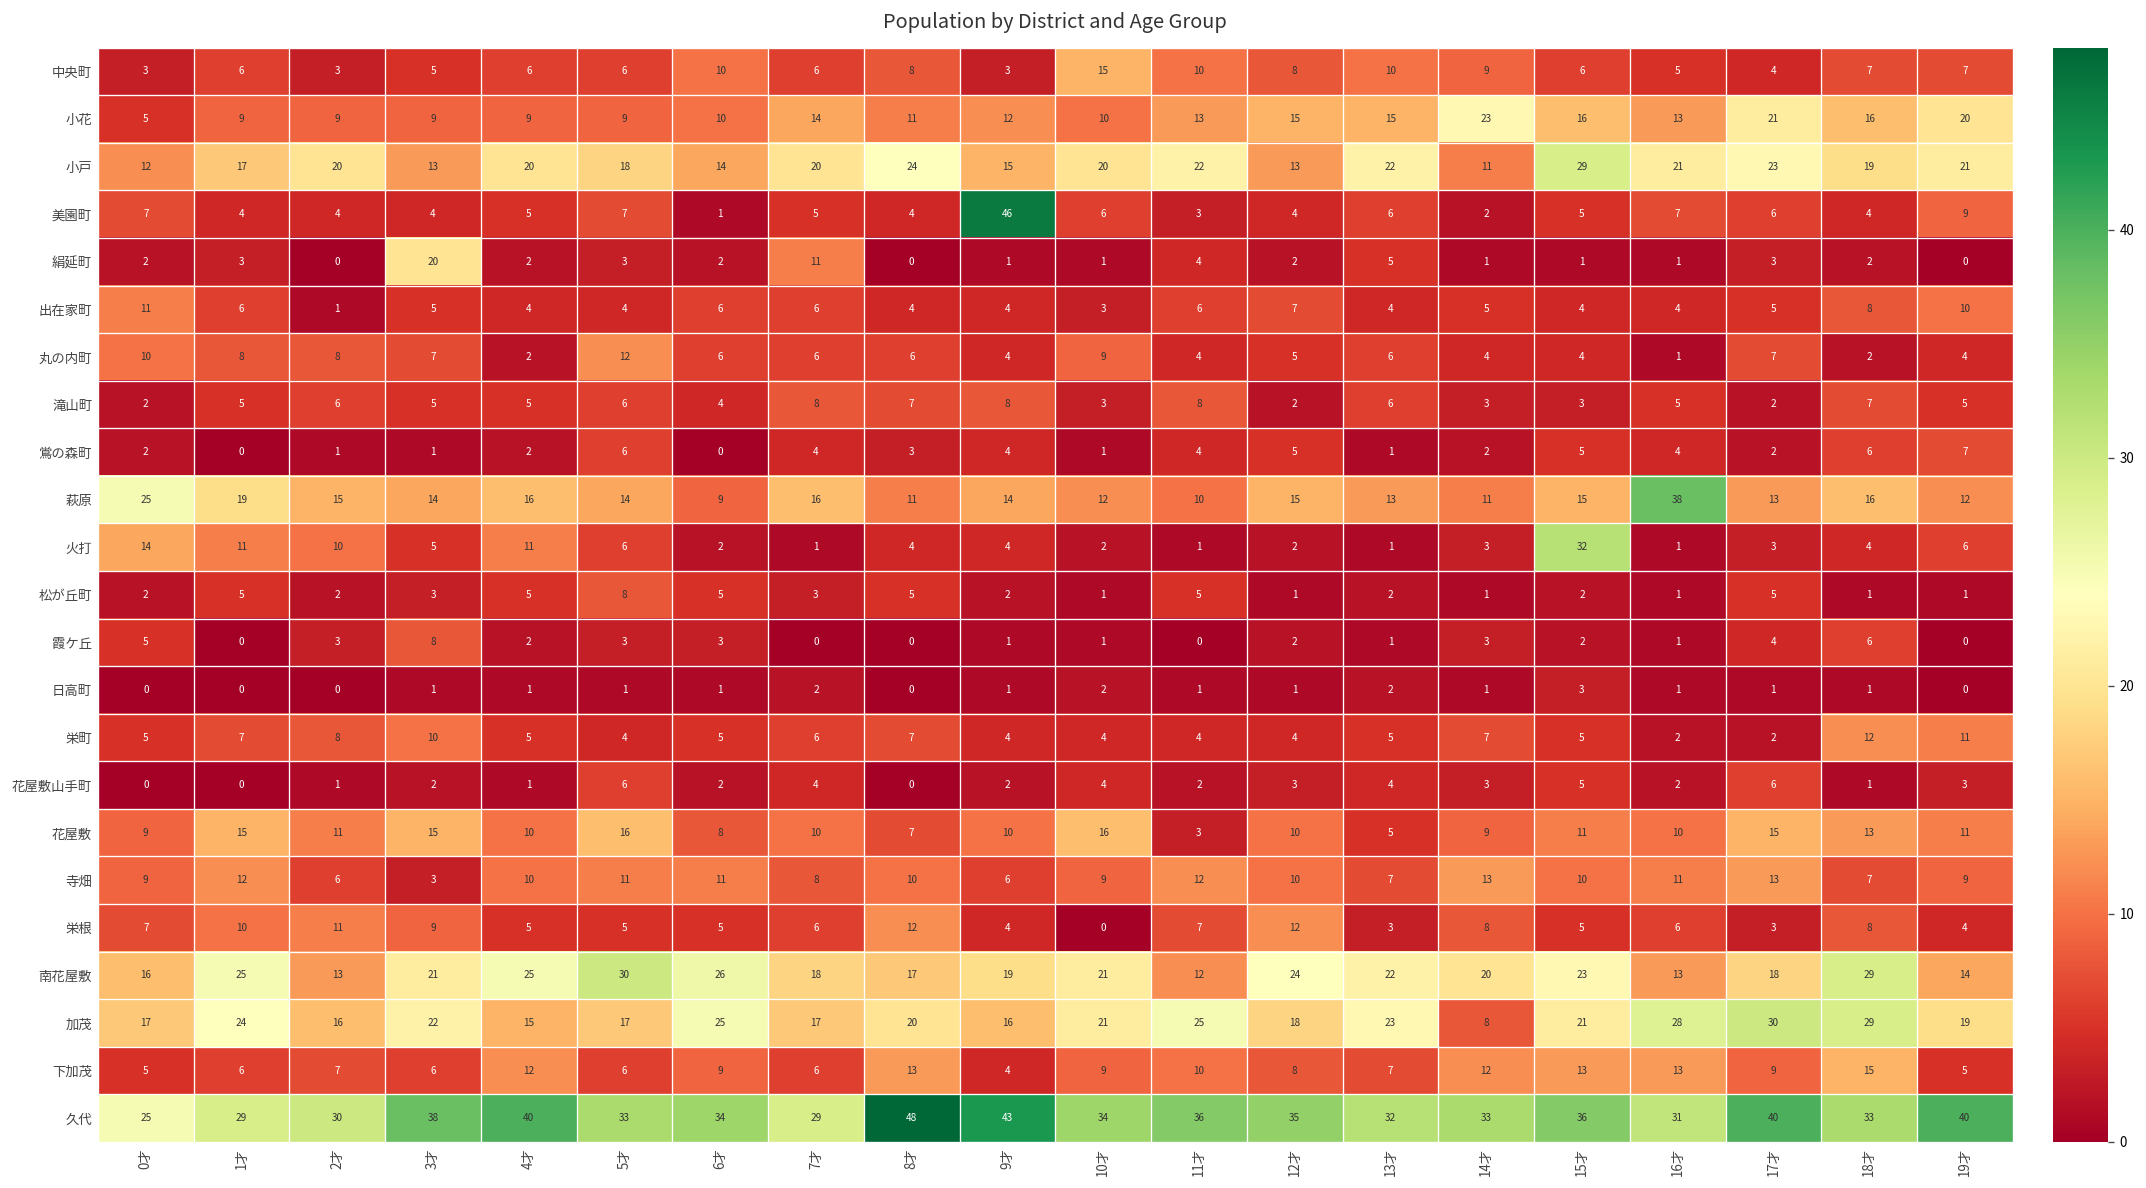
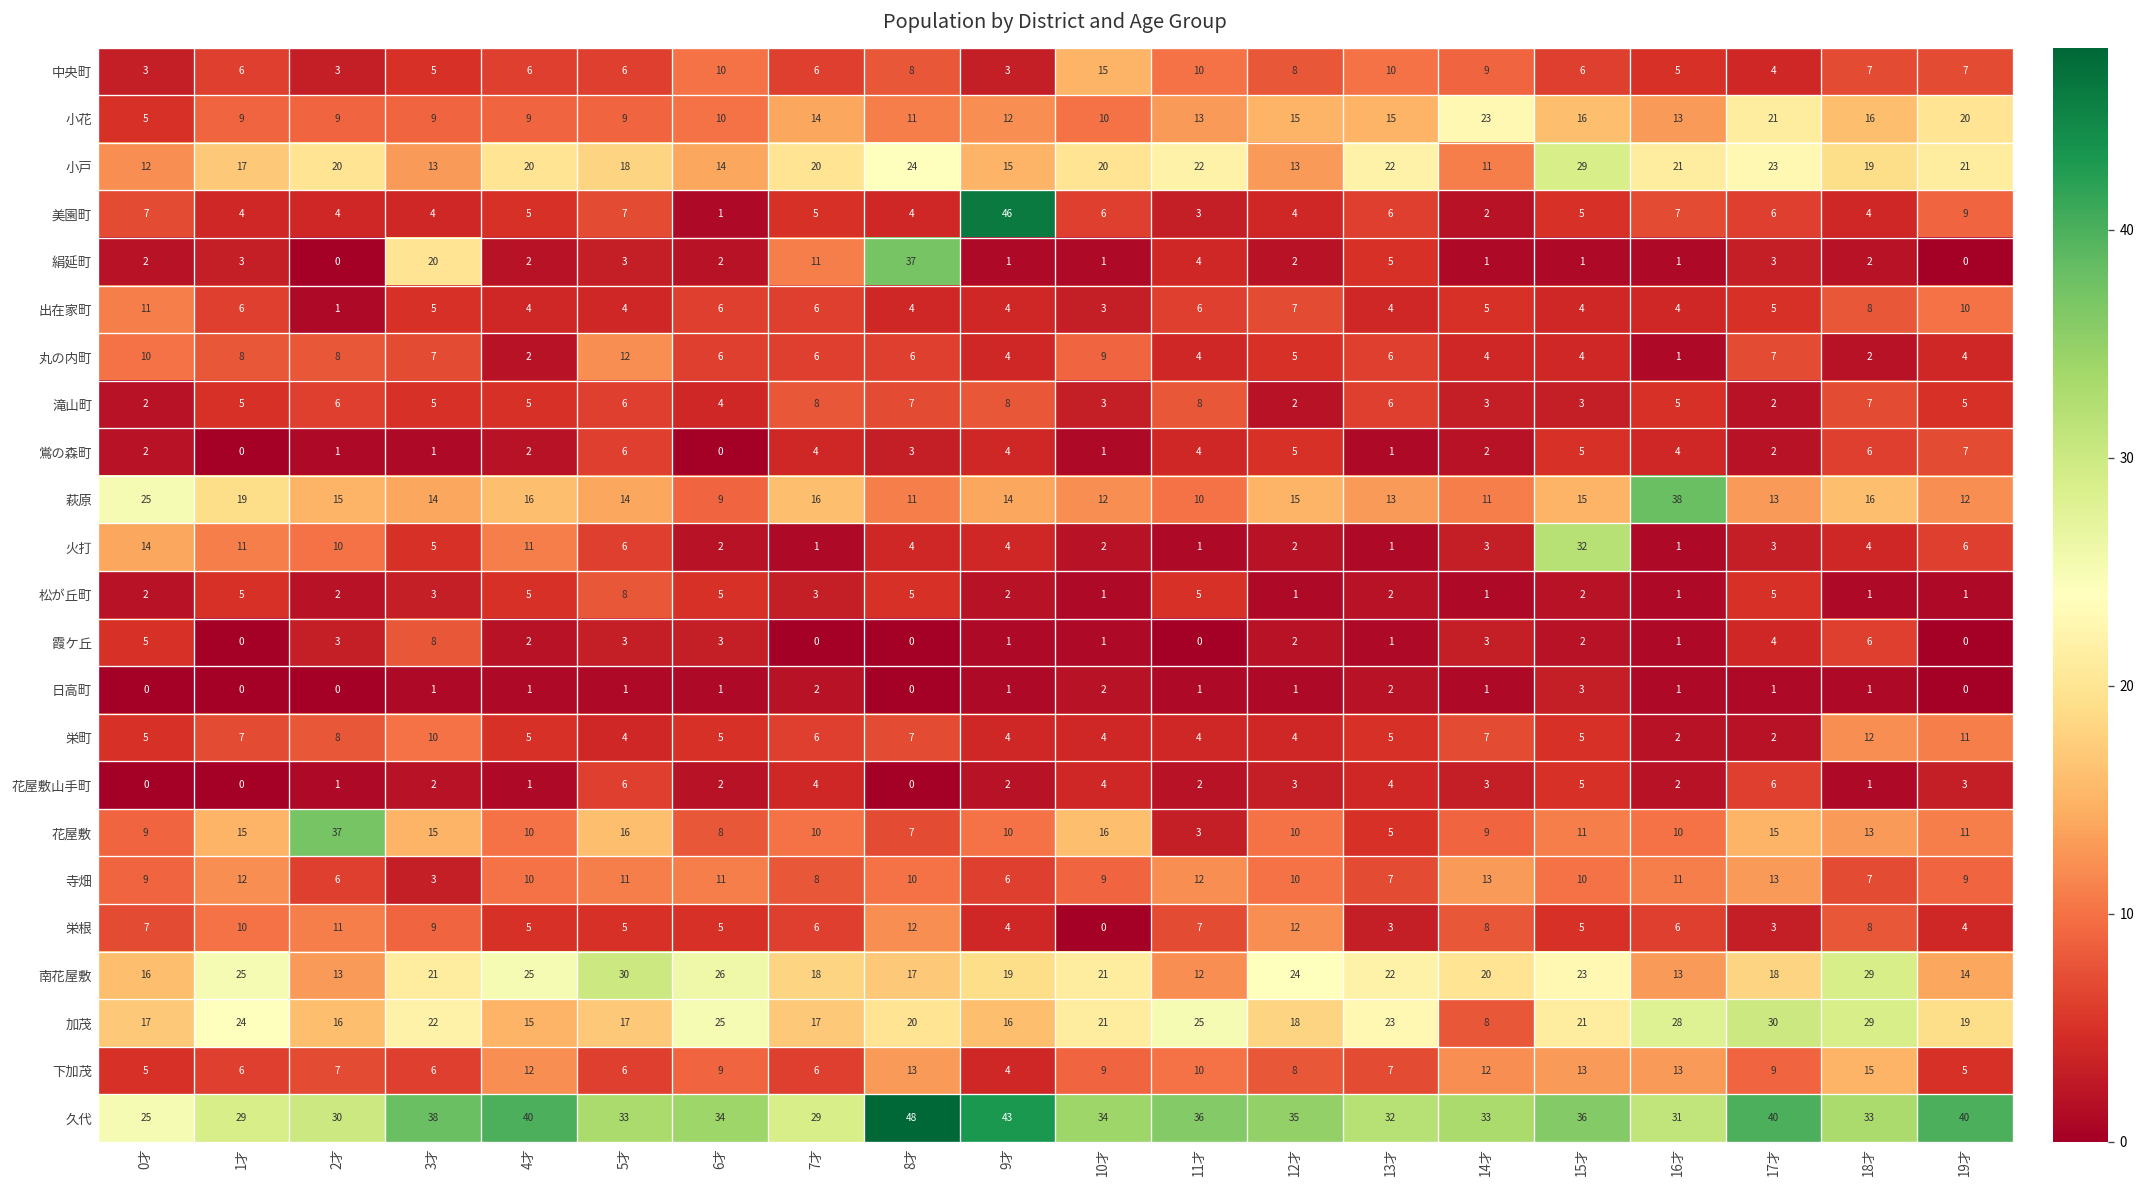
  {
    "絹延町": {
      "0才": 2,
      "1才": 3,
      "2才": 0,
      "3才": 20,
      "4才": 2,
      "5才": 3,
      "6才": 2,
      "7才": 11,
-     "8才": 0,
+     "8才": 37,
      "9才": 1,
      "10才": 1,
      "11才": 4,
      "12才": 2,
      "13才": 5,
      "14才": 1,
      "15才": 1,
      "16才": 1,
      "17才": 3,
      "18才": 2,
      "19才": 0
    },
    "花屋敷": {
      "0才": 9,
      "1才": 15,
-     "2才": 11,
+     "2才": 37,
      "3才": 15,
      "4才": 10,
      "5才": 16,
      "6才": 8,
      "7才": 10,
      "8才": 7,
      "9才": 10,
      "10才": 16,
      "11才": 3,
      "12才": 10,
      "13才": 5,
      "14才": 9,
      "15才": 11,
      "16才": 10,
      "17才": 15,
      "18才": 13,
      "19才": 11
    }
  }
